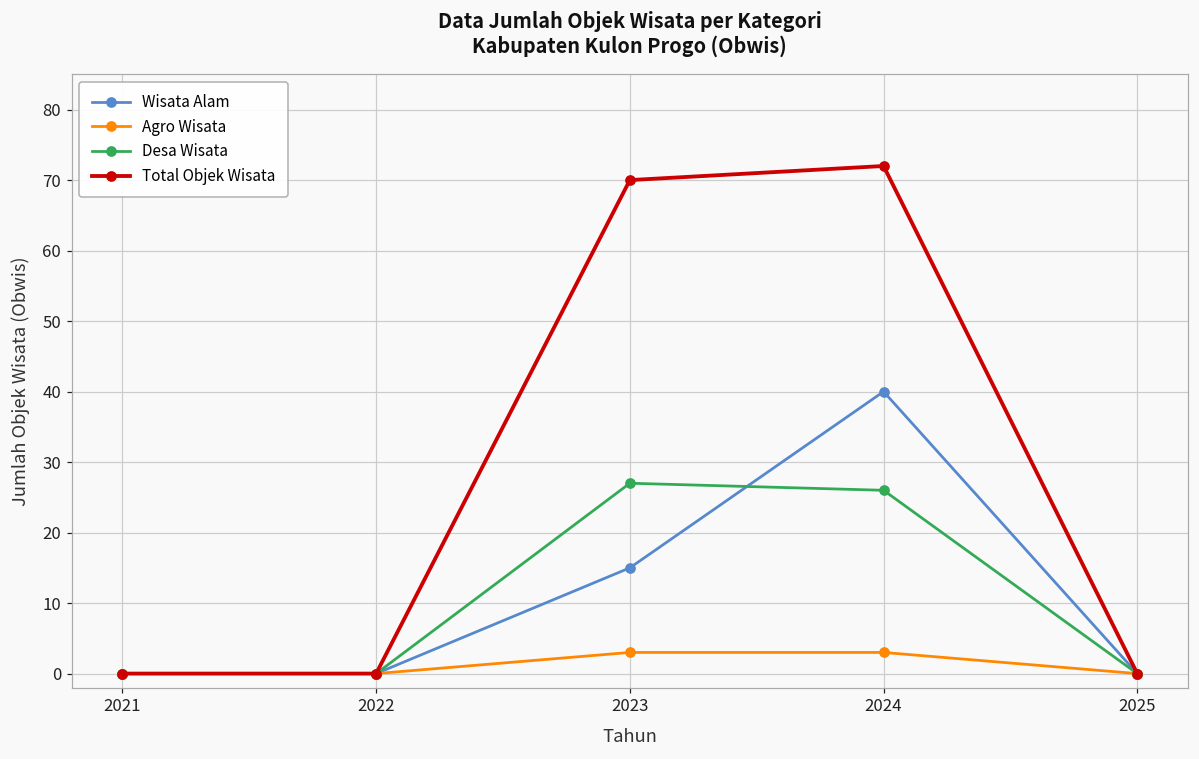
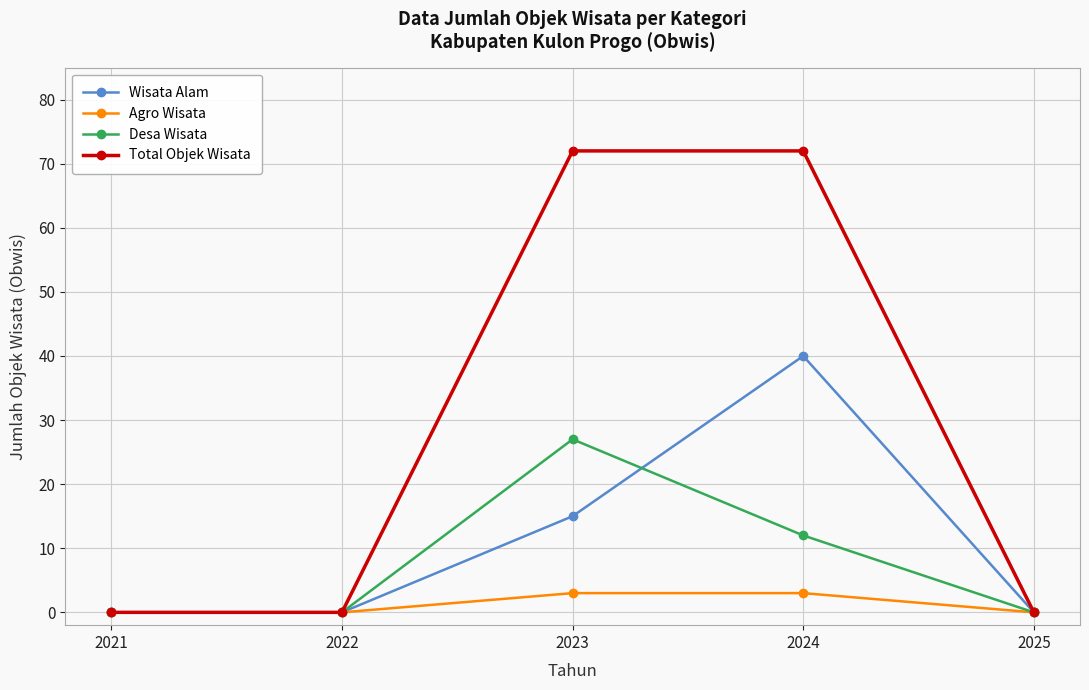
  {
    "Wisata Alam": {
      "2023": 15,
      "2024": 40
    },
    "Agro Wisata": {
      "2023": 3,
      "2024": 3
    },
    "Desa Wisata": {
      "2023": 27,
-     "2024": 26
+     "2024": 12
    },
    "Total Objek Wisata": {
-     "2023": 70,
+     "2023": 72,
      "2024": 72
    }
  }
